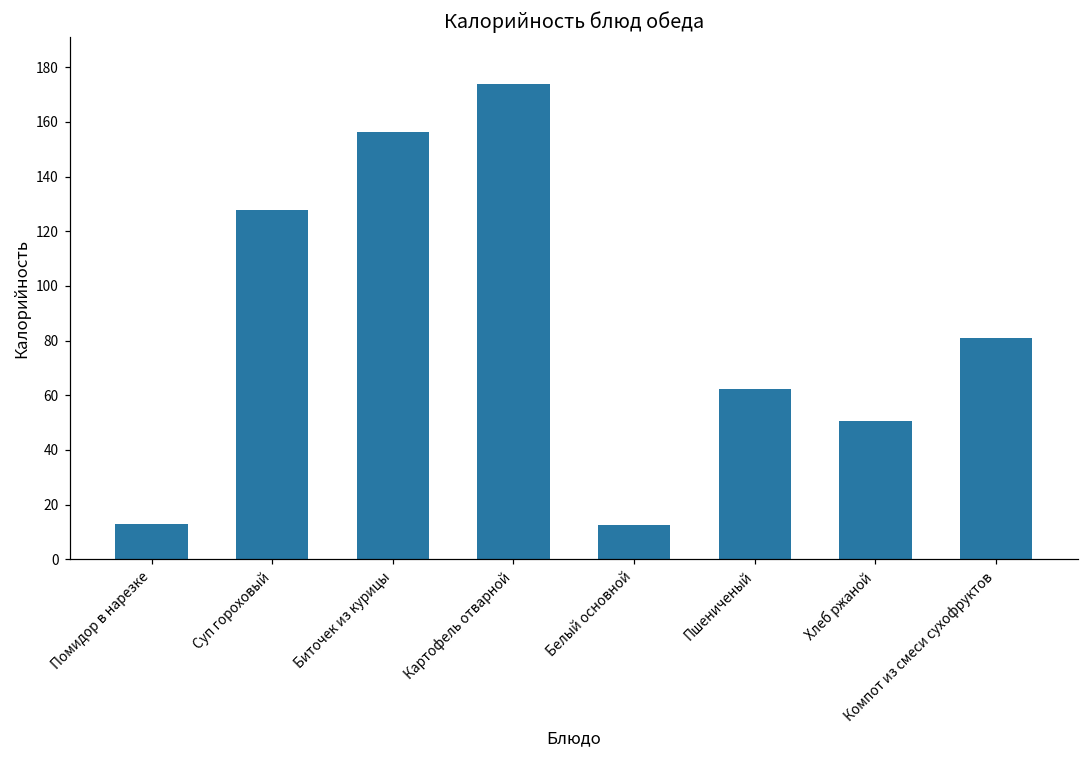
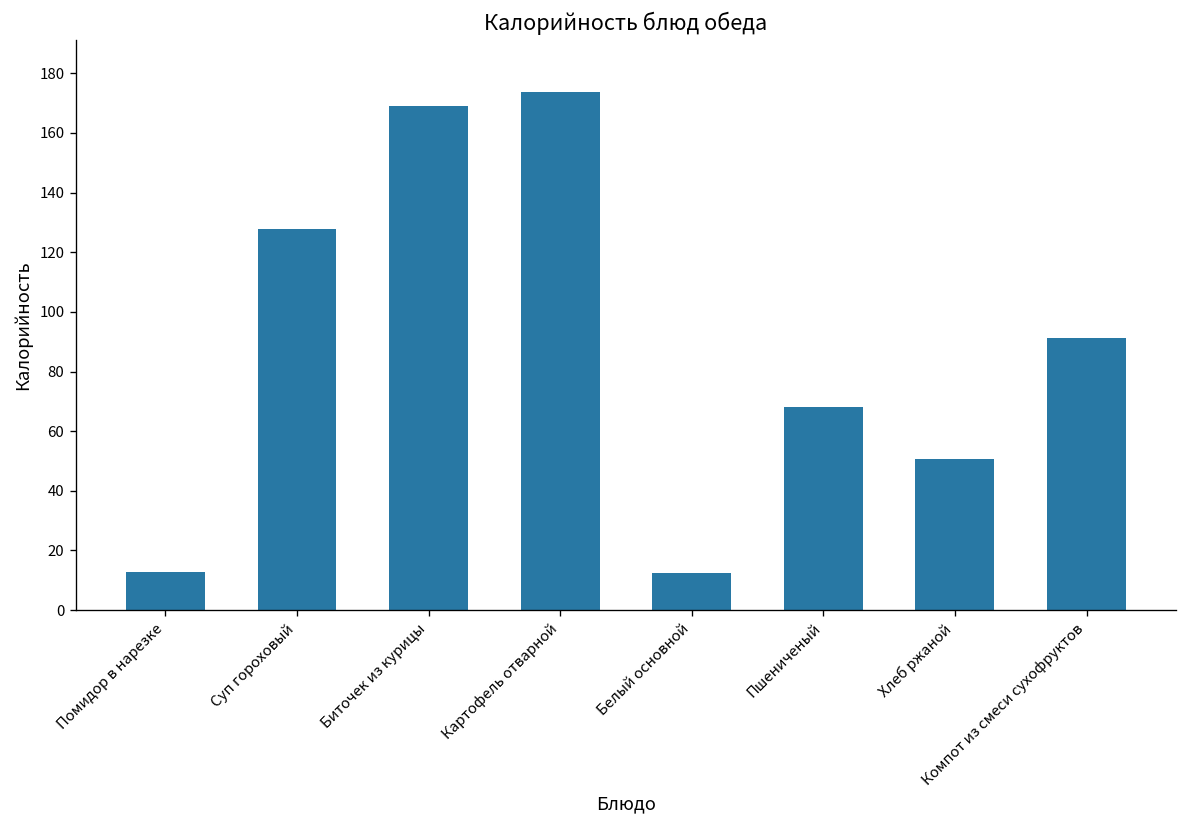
  {
    "Помидор в нарезке": 13,
    "Суп гороховый": 128,
-   "Биточек из курицы": 156,
+   "Биточек из курицы": 169,
    "Картофель отварной": 174,
    "Белый основной": 13,
-   "Пшениченый": 62,
+   "Пшениченый": 68,
    "Хлеб ржаной": 51,
-   "Компот из смеси сухофруктов": 81
+   "Компот из смеси сухофруктов": 91
  }
